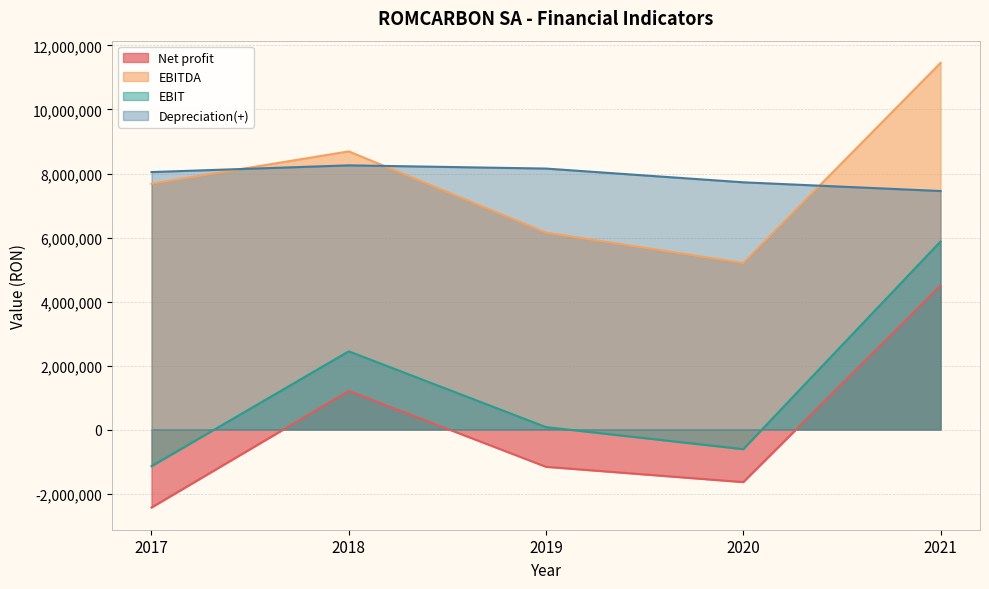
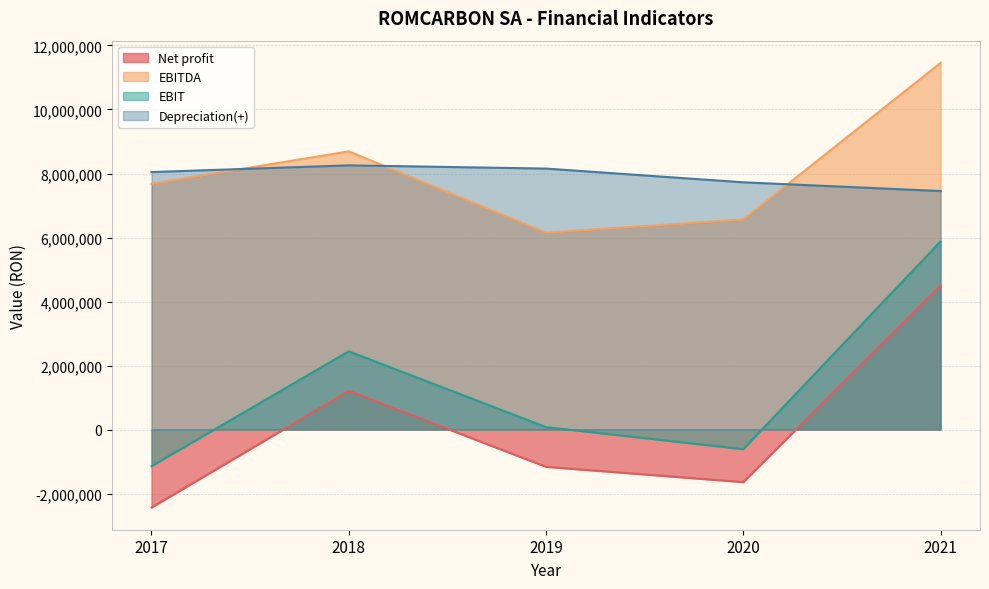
  {
    "EBITDA": {
      "2017": "7,700,000",
      "2018": "8,700,000",
      "2019": "6,200,000",
-     "2020": "5,200,000",
+     "2020": "6,600,000",
      "2021": "11,500,000"
    }
  }
